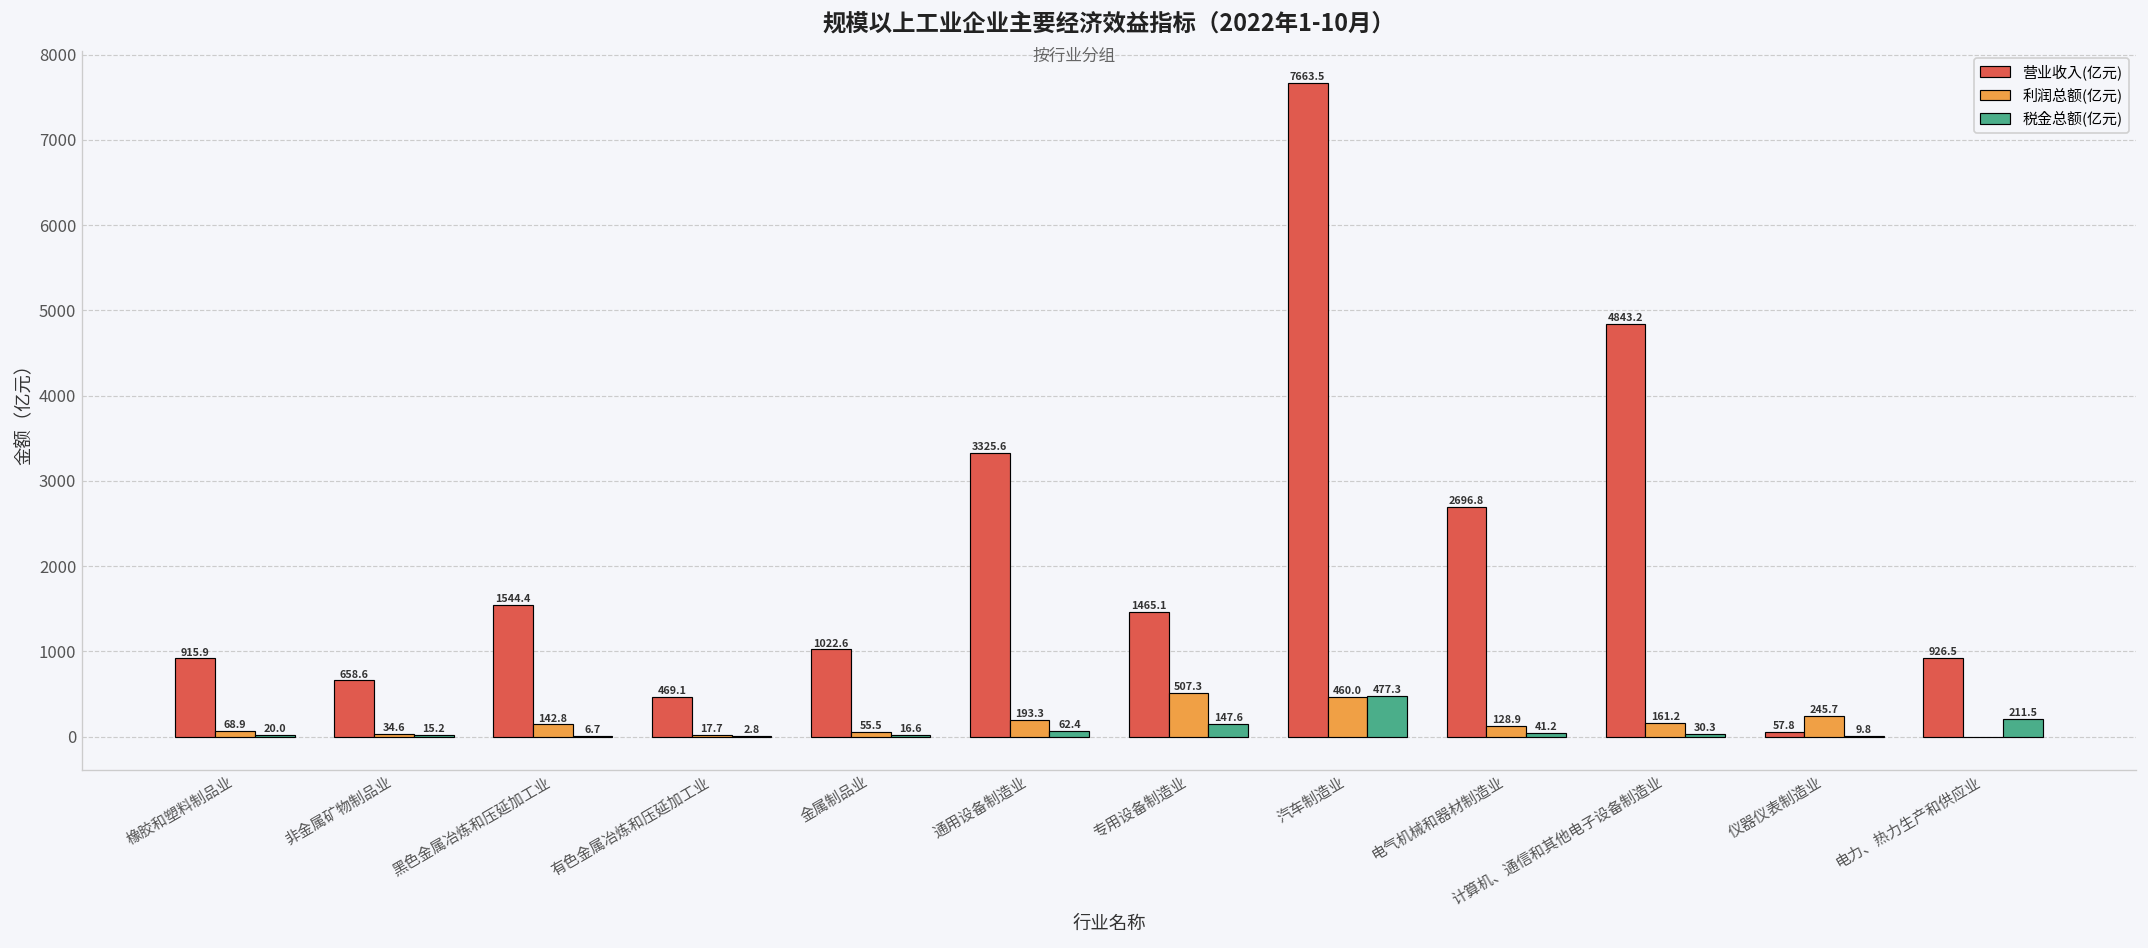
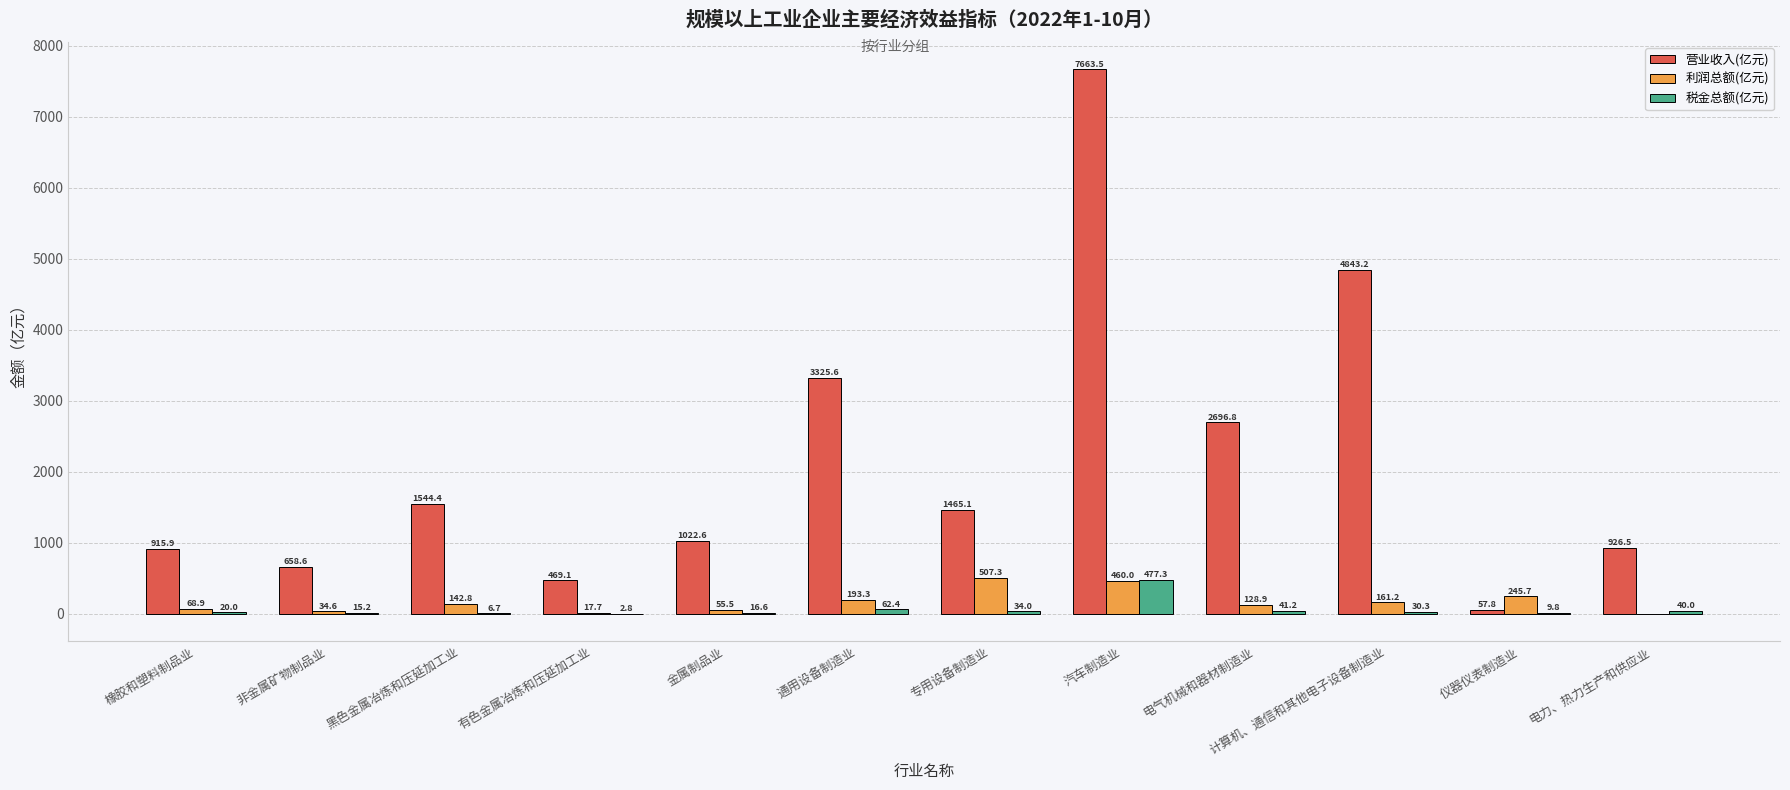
  {
    "营业收入(亿元)": {
      "橡胶和塑料制品业": 915.9,
      "非金属矿物制品业": 658.6,
      "黑色金属冶炼和压延加工业": 1544.4,
      "有色金属冶炼和压延加工业": 469.1,
      "金属制品业": 1022.6,
      "通用设备制造业": 3325.6,
      "专用设备制造业": 1465.1,
      "汽车制造业": 7663.5,
      "电气机械和器材制造业": 2696.8,
      "计算机、通信和其他电子设备制造业": 4843.2,
      "仪器仪表制造业": 57.8,
      "电力、热力生产和供应业": 926.5
    },
    "利润总额(亿元)": {
      "橡胶和塑料制品业": 68.9,
      "非金属矿物制品业": 34.6,
      "黑色金属冶炼和压延加工业": 142.8,
      "有色金属冶炼和压延加工业": 17.7,
      "金属制品业": 55.5,
      "通用设备制造业": 193.3,
      "专用设备制造业": 507.3,
      "汽车制造业": 460.0,
      "电气机械和器材制造业": 128.9,
      "计算机、通信和其他电子设备制造业": 161.2,
      "仪器仪表制造业": 245.7
    },
    "税金总额(亿元)": {
      "橡胶和塑料制品业": 20.0,
      "非金属矿物制品业": 15.2,
      "黑色金属冶炼和压延加工业": 6.7,
      "有色金属冶炼和压延加工业": 2.8,
      "金属制品业": 16.6,
      "通用设备制造业": 62.4,
-     "专用设备制造业": 147.6,
+     "专用设备制造业": 34.0,
      "汽车制造业": 477.3,
      "电气机械和器材制造业": 41.2,
      "计算机、通信和其他电子设备制造业": 30.3,
      "仪器仪表制造业": 9.8,
-     "电力、热力生产和供应业": 211.5
+     "电力、热力生产和供应业": 40.0
    }
  }
